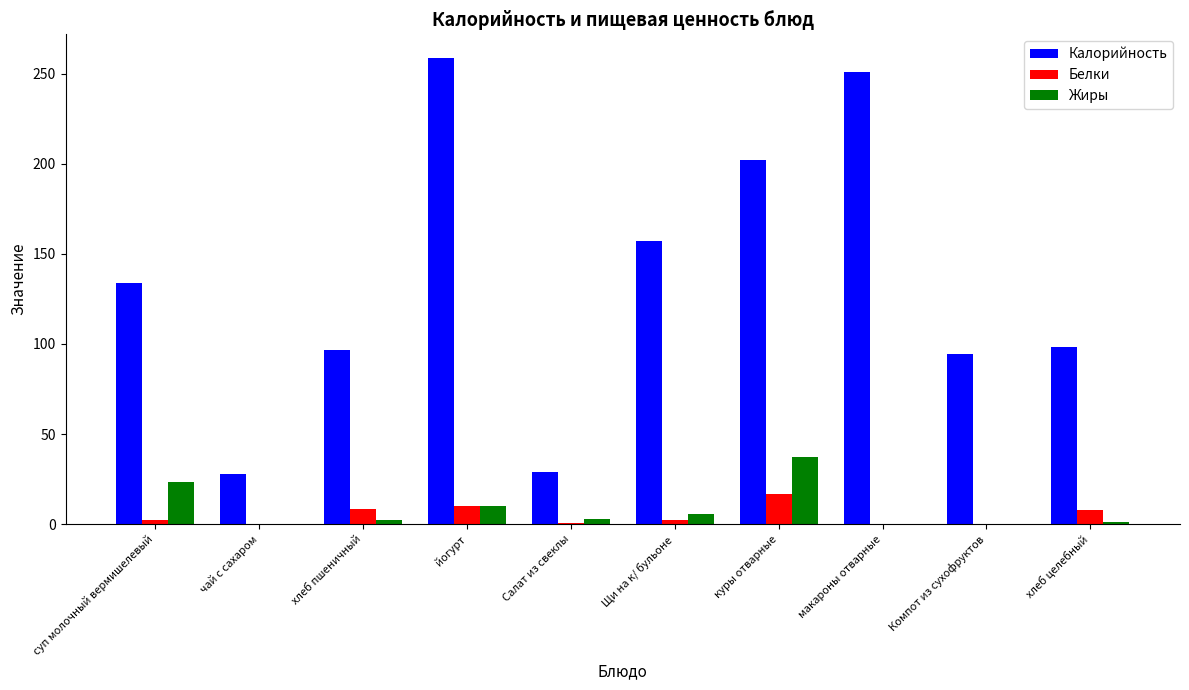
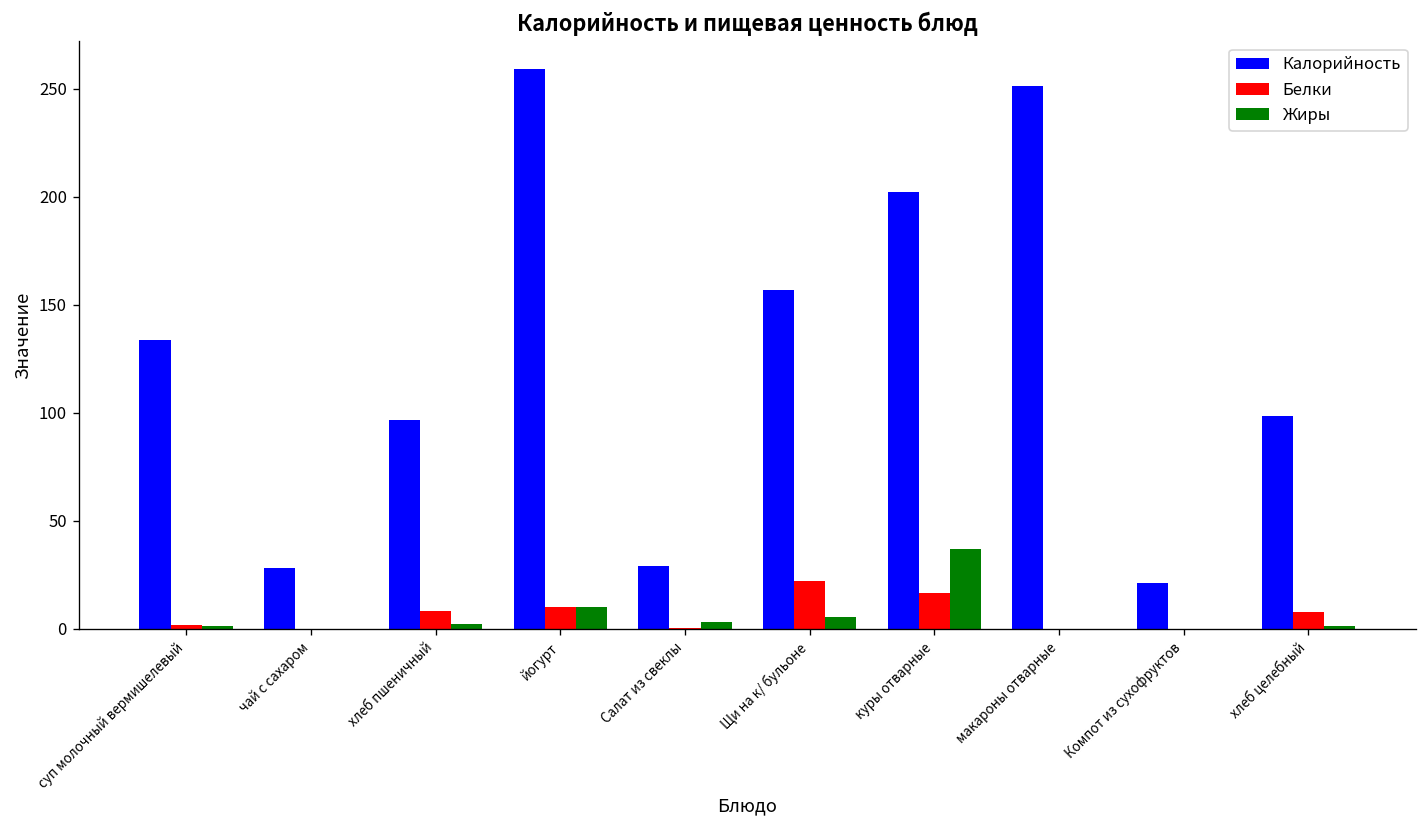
  {
    "Калорийность": {
      "суп молочный вермишелевый": 134,
      "чай с сахаром": 28,
      "хлеб пшеничный": 97,
      "йогурт": 259,
      "Салат из свеклы": 29,
      "Щи на к/ бульоне": 157,
      "куры отварные": 202,
      "макароны отварные": 251,
-     "Компот из сухофруктов": 94,
+     "Компот из сухофруктов": 21,
      "хлеб целебный": 98
    },
    "Белки": {
      "суп молочный вермишелевый": 2,
      "чай с сахаром": 0,
      "хлеб пшеничный": 8,
      "йогурт": 10,
-     "Щи на к/ бульоне": 2,
+     "Щи на к/ бульоне": 22,
      "куры отварные": 17,
      "макароны отварные": 0,
      "хлеб целебный": 8
    },
    "Жиры": {
-     "суп молочный вермишелевый": 23,
+     "суп молочный вермишелевый": 1,
      "чай с сахаром": 0,
      "хлеб пшеничный": 2,
      "йогурт": 10,
      "Салат из свеклы": 3,
      "Щи на к/ бульоне": 5,
      "куры отварные": 37,
      "макароны отварные": 0,
      "Компот из сухофруктов": 0,
      "хлеб целебный": 1
    }
  }
